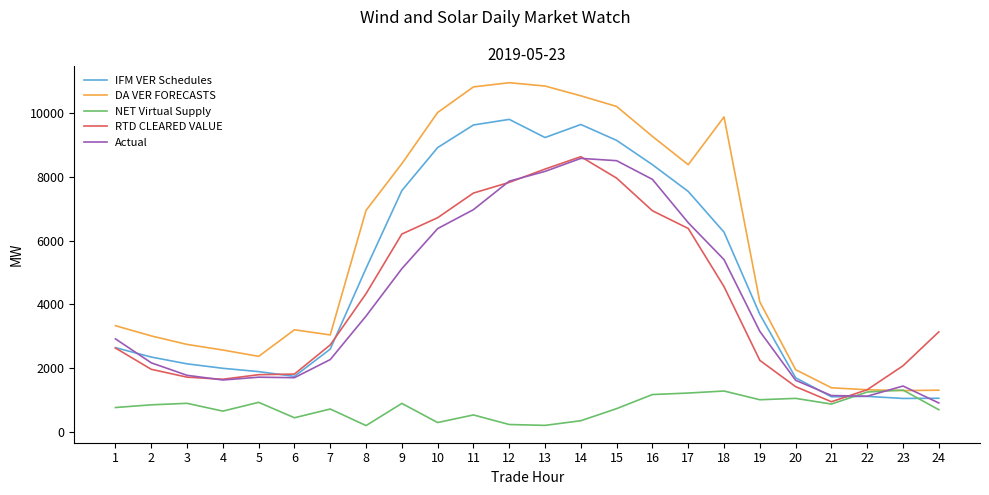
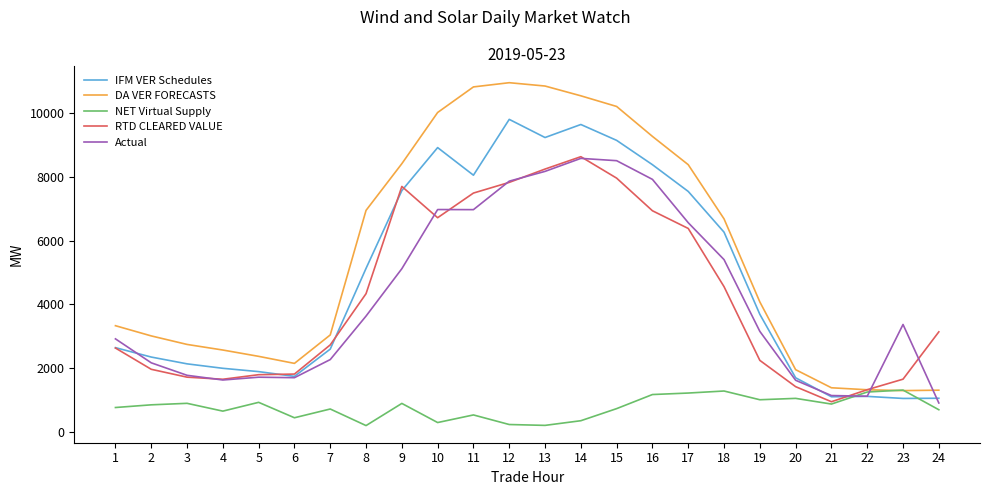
  {
    "IFM VER Schedules": {
      "2": 2300,
      "3": 2100,
      "4": 2000,
      "5": 1900,
      "7": 2600,
      "8": 5100,
      "9": 7600,
      "10": 8900,
-     "11": 9600,
+     "11": 8100,
      "12": 9800,
      "13": 9200,
      "14": 9600,
      "15": 9100,
      "16": 8400,
      "17": 7500,
      "18": 6300,
      "19": 3700,
      "23": 1100,
      "24": 1100
    },
    "DA VER FORECASTS": {
      "1": 3300,
      "2": 3000,
      "3": 2700,
      "4": 2600,
      "5": 2400,
-     "6": 3200,
+     "6": 2200,
      "7": 3000,
      "8": 6900,
      "9": 8400,
      "10": 10000,
      "11": 10800,
      "12": 11000,
      "13": 10800,
      "14": 10500,
      "15": 10200,
      "16": 9300,
      "17": 8400,
-     "18": 9900,
+     "18": 6700,
      "19": 4100,
      "20": 2000,
      "21": 1400,
      "24": 1300
    },
    "NET Virtual Supply": {
      "1": 800,
      "2": 900,
      "3": 900,
      "4": 700,
      "5": 900,
      "6": 400,
      "7": 700,
      "8": 200,
      "9": 900,
      "10": 300,
      "11": 500,
      "12": 200,
      "13": 200,
      "14": 400,
      "15": 700,
      "16": 1200,
      "17": 1200,
      "18": 1300,
      "19": 1000,
      "20": 1100,
      "24": 700
    },
    "RTD CLEARED VALUE": {
      "2": 2000,
      "7": 2700,
      "8": 4300,
-     "9": 6200,
+     "9": 7700,
      "10": 6700,
      "11": 7500,
      "15": 8000,
      "16": 6900,
      "17": 6400,
      "18": 4600,
      "19": 2200,
      "20": 1400,
-     "23": 2100,
+     "23": 1700,
      "24": 3100
    },
    "Actual": {
      "1": 2900,
      "2": 2200,
      "7": 2300,
      "8": 3600,
      "9": 5100,
-     "10": 6400,
+     "10": 7000,
      "11": 7000,
      "15": 8500,
      "16": 7900,
      "17": 6600,
      "18": 5400,
      "19": 3200,
-     "23": 1400,
+     "23": 3400,
      "24": 900
    }
  }
